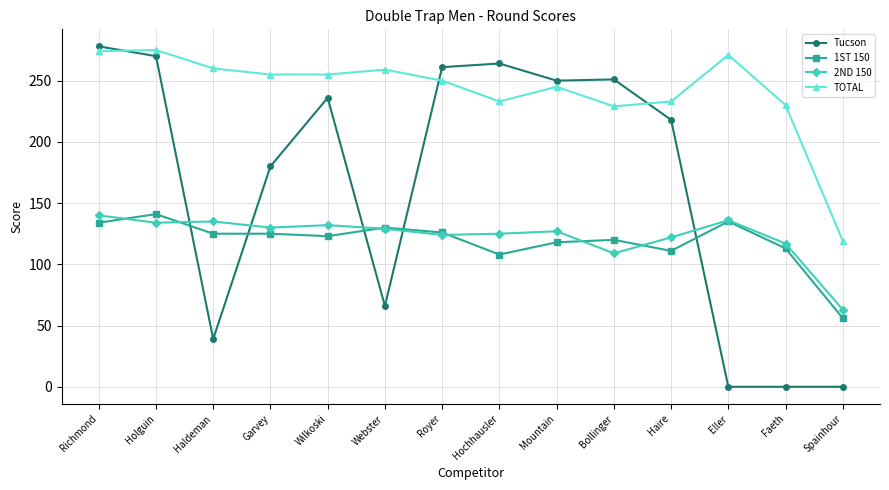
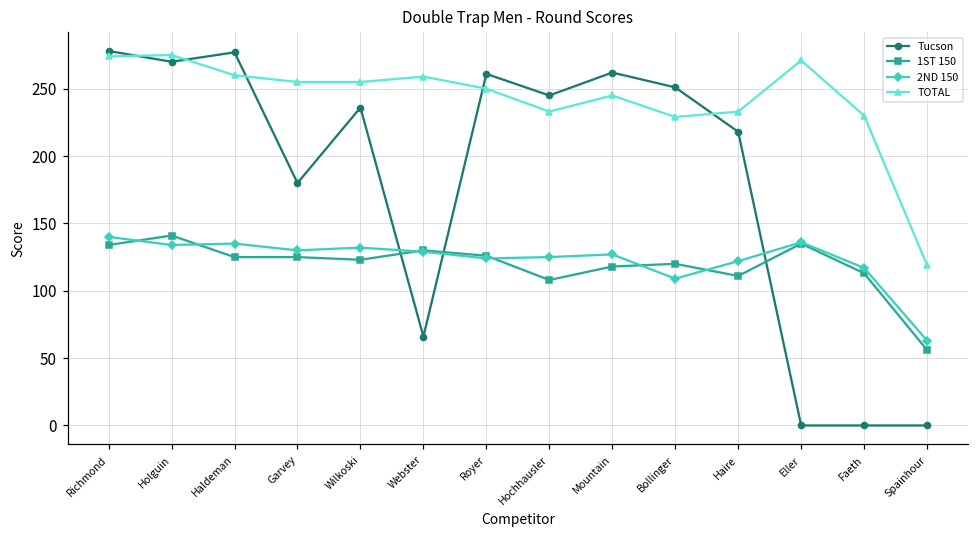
  {
    "Tucson": {
      "Richmond": 278,
      "Holguin": 270,
-     "Haldeman": 39,
+     "Haldeman": 277,
      "Garvey": 180,
      "Wilkoski": 236,
      "Webster": 66,
      "Royer": 261,
-     "Hochhausler": 264,
-     "Mountain": 250,
+     "Hochhausler": 245,
+     "Mountain": 262,
      "Bollinger": 251,
      "Haire": 218,
      "Eller": 0,
      "Faeth": 0,
      "Spainhour": 0
    }
  }
